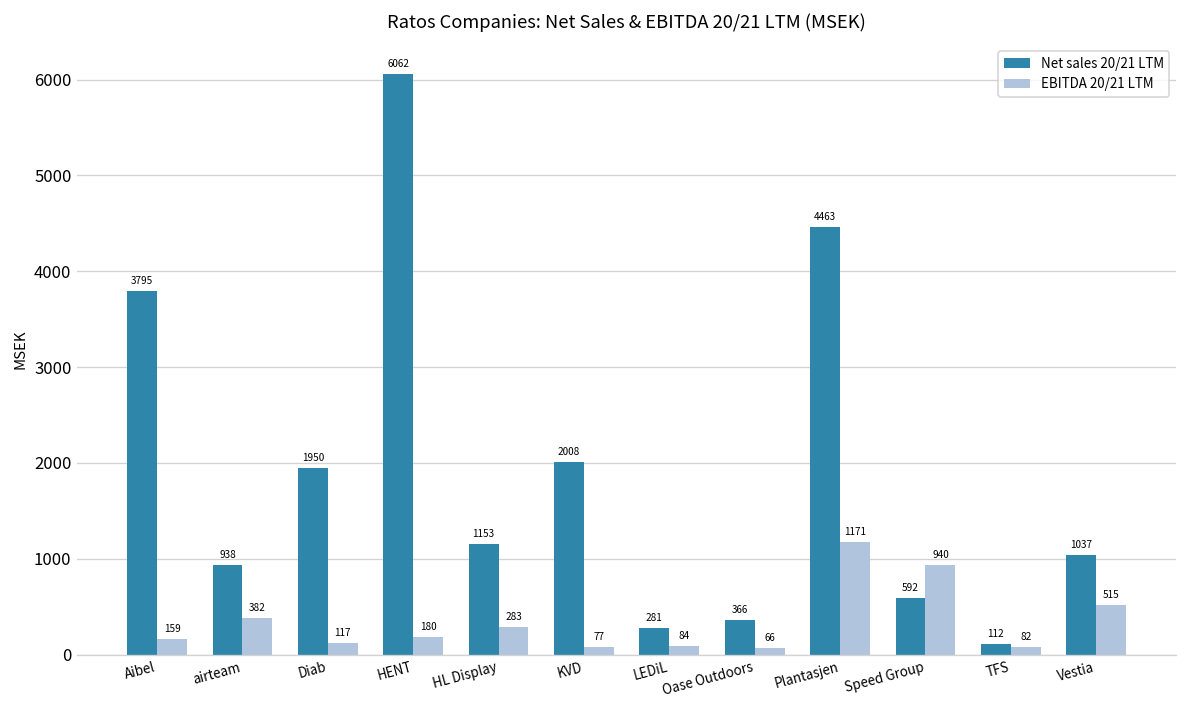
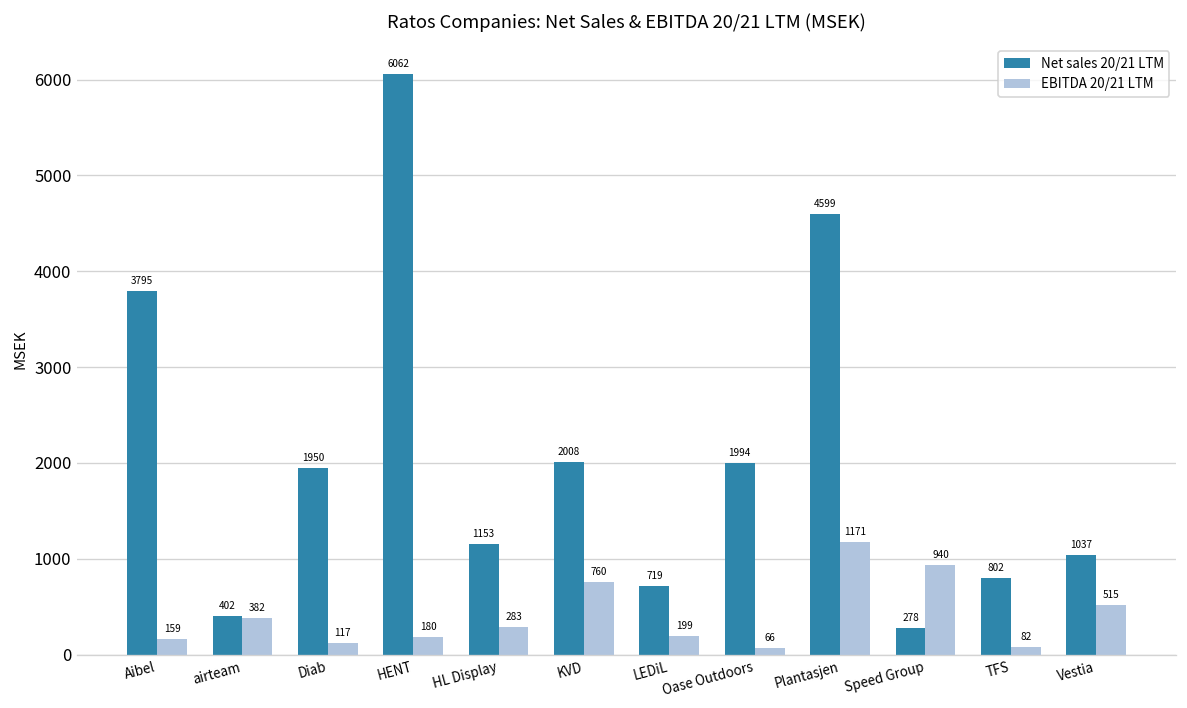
  {
    "Net sales 20/21 LTM": {
      "Aibel": 3795,
-     "airteam": 938,
+     "airteam": 402,
      "Diab": 1950,
      "HENT": 6062,
      "HL Display": 1153,
      "KVD": 2008,
-     "LEDiL": 281,
-     "Oase Outdoors": 366,
-     "Plantasjen": 4463,
-     "Speed Group": 592,
-     "TFS": 112,
+     "LEDiL": 719,
+     "Oase Outdoors": 1994,
+     "Plantasjen": 4599,
+     "Speed Group": 278,
+     "TFS": 802,
      "Vestia": 1037
    },
    "EBITDA 20/21 LTM": {
      "Aibel": 159,
      "airteam": 382,
      "Diab": 117,
      "HENT": 180,
      "HL Display": 283,
-     "KVD": 77,
-     "LEDiL": 84,
+     "KVD": 760,
+     "LEDiL": 199,
      "Oase Outdoors": 66,
      "Plantasjen": 1171,
      "Speed Group": 940,
      "TFS": 82,
      "Vestia": 515
    }
  }
